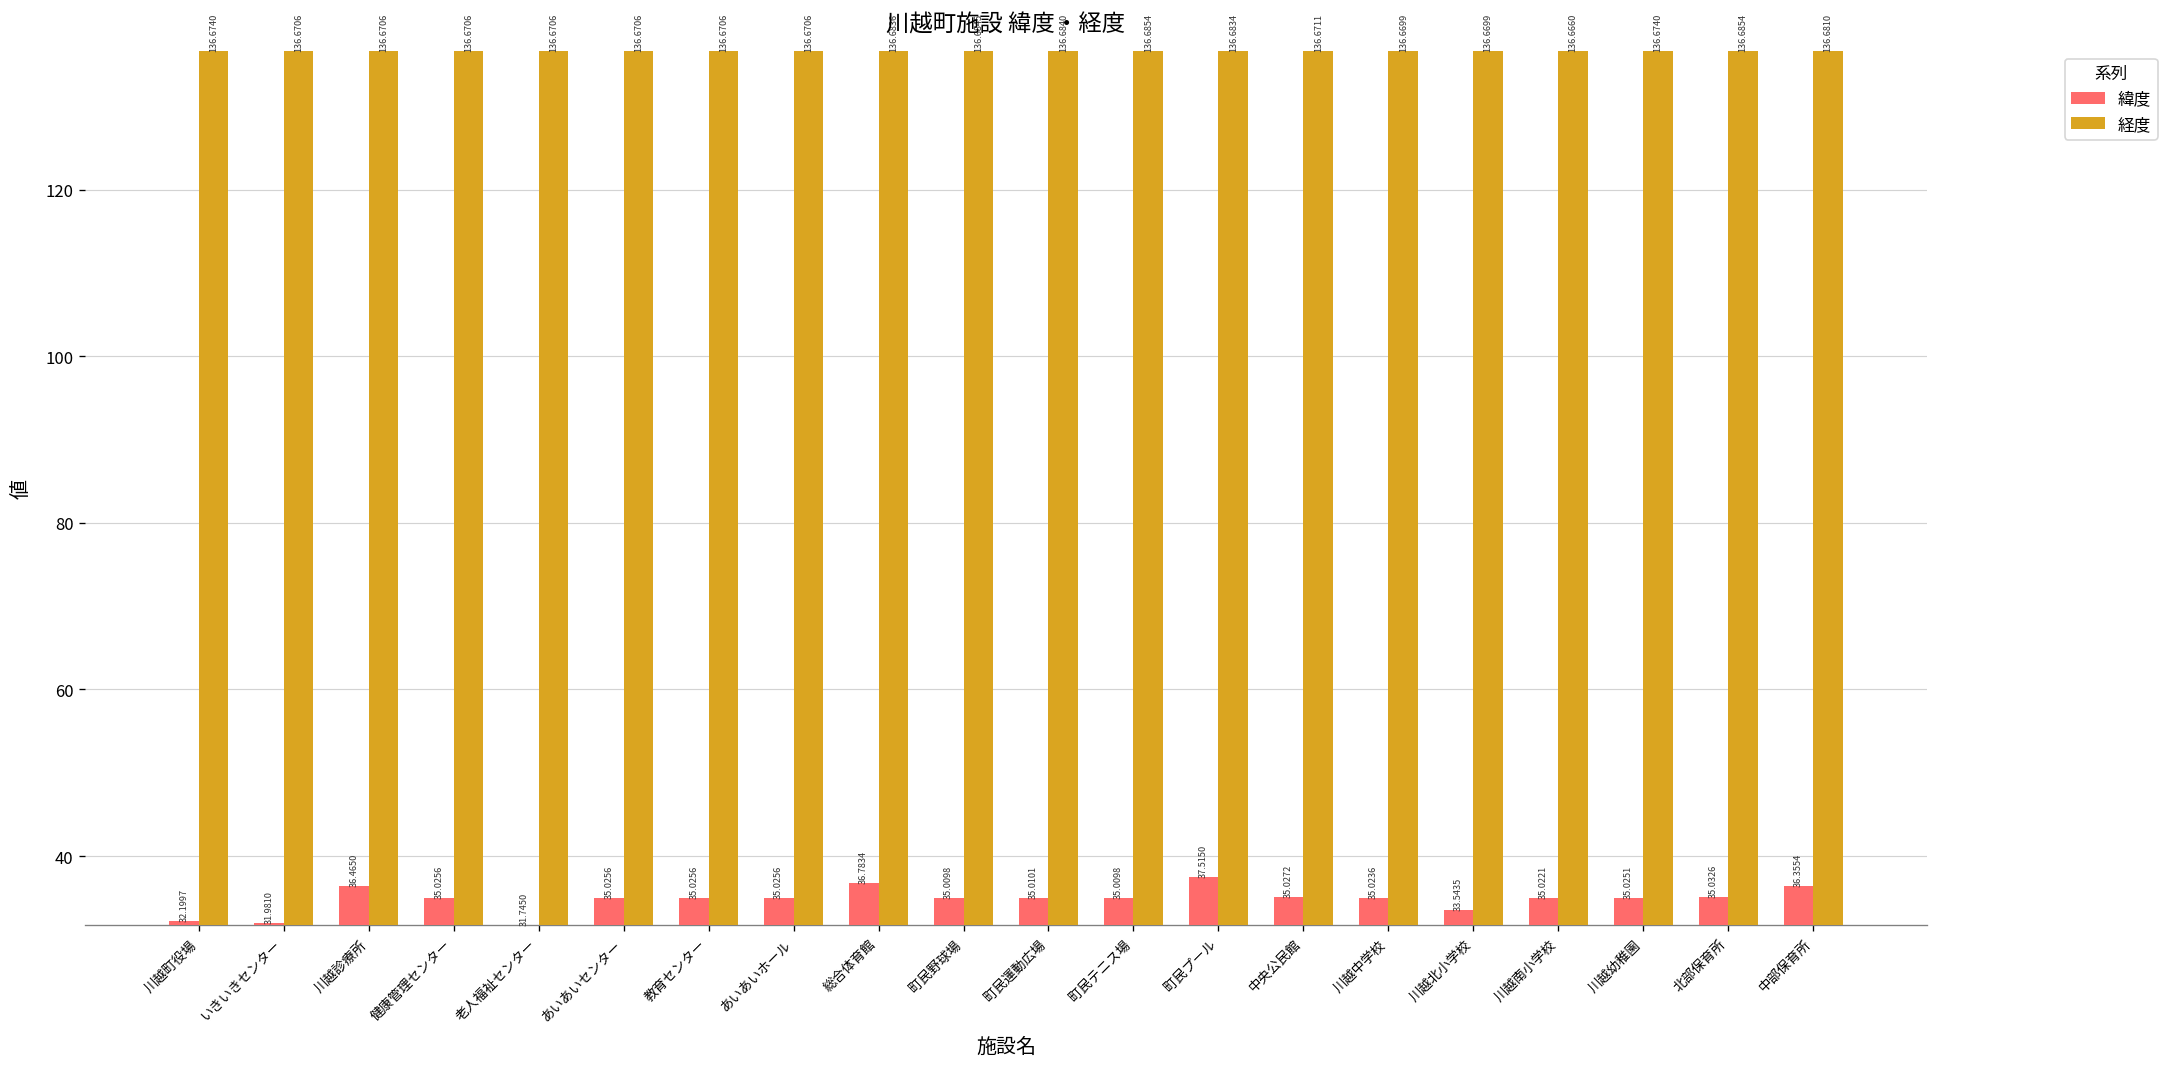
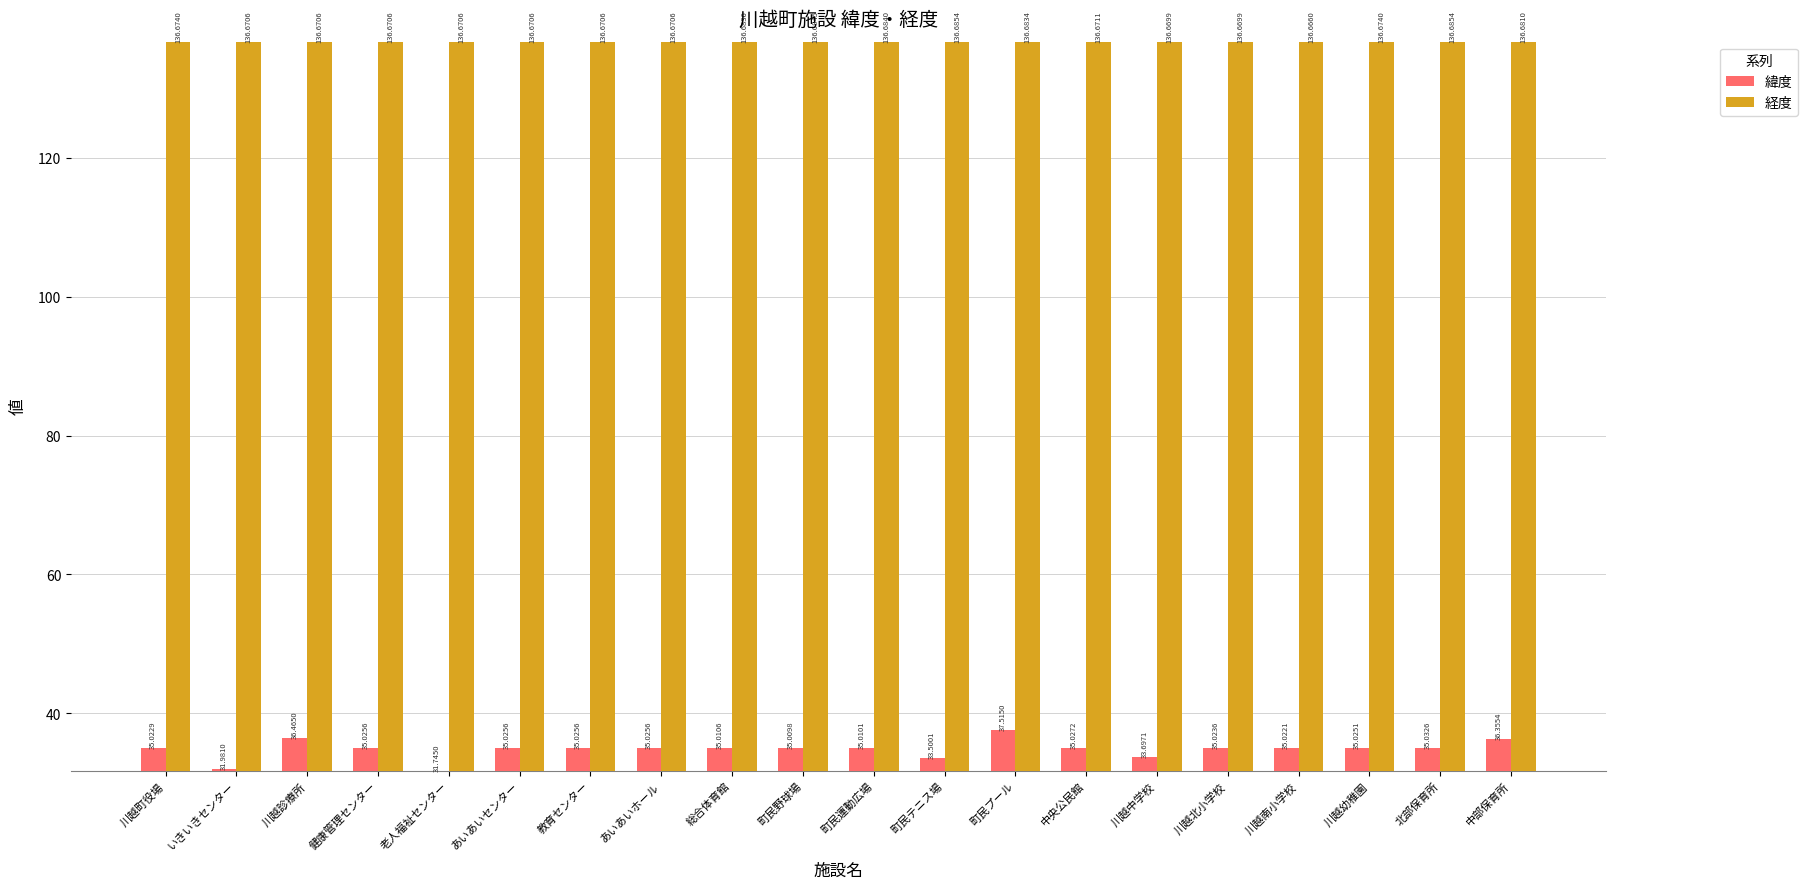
  {
    "緯度": {
-     "川越町役場": 32.1997,
+     "川越町役場": 35.0229,
      "いきいきセンター": 31.9810,
      "川越診療所": 36.4650,
      "健康管理センター": 35.0256,
      "老人福祉センター": 31.7450,
      "あいあいセンター": 35.0256,
      "教育センター": 35.0256,
      "あいあいホール": 35.0256,
-     "総合体育館": 36.7834,
+     "総合体育館": 35.0106,
      "町民野球場": 35.0098,
      "町民運動広場": 35.0101,
-     "町民テニス場": 35.0098,
+     "町民テニス場": 33.5001,
      "町民プール": 37.5150,
      "中央公民館": 35.0272,
-     "川越中学校": 35.0236,
-     "川越北小学校": 33.5435,
+     "川越中学校": 33.6971,
+     "川越北小学校": 35.0236,
      "川越南小学校": 35.0221,
      "川越幼稚園": 35.0251,
      "北部保育所": 35.0326,
      "中部保育所": 36.3554
    },
    "経度": {
      "川越町役場": 136.6740,
      "いきいきセンター": 136.6706,
      "川越診療所": 136.6706,
      "健康管理センター": 136.6706,
      "老人福祉センター": 136.6706,
      "あいあいセンター": 136.6706,
      "教育センター": 136.6706,
      "あいあいホール": 136.6706,
      "総合体育館": 136.6836,
      "町民野球場": 136.6845,
      "町民運動広場": 136.6840,
      "町民テニス場": 136.6854,
      "町民プール": 136.6834,
      "中央公民館": 136.6711,
      "川越中学校": 136.6699,
      "川越北小学校": 136.6699,
      "川越南小学校": 136.6660,
      "川越幼稚園": 136.6740,
      "北部保育所": 136.6854,
      "中部保育所": 136.6810
    }
  }
